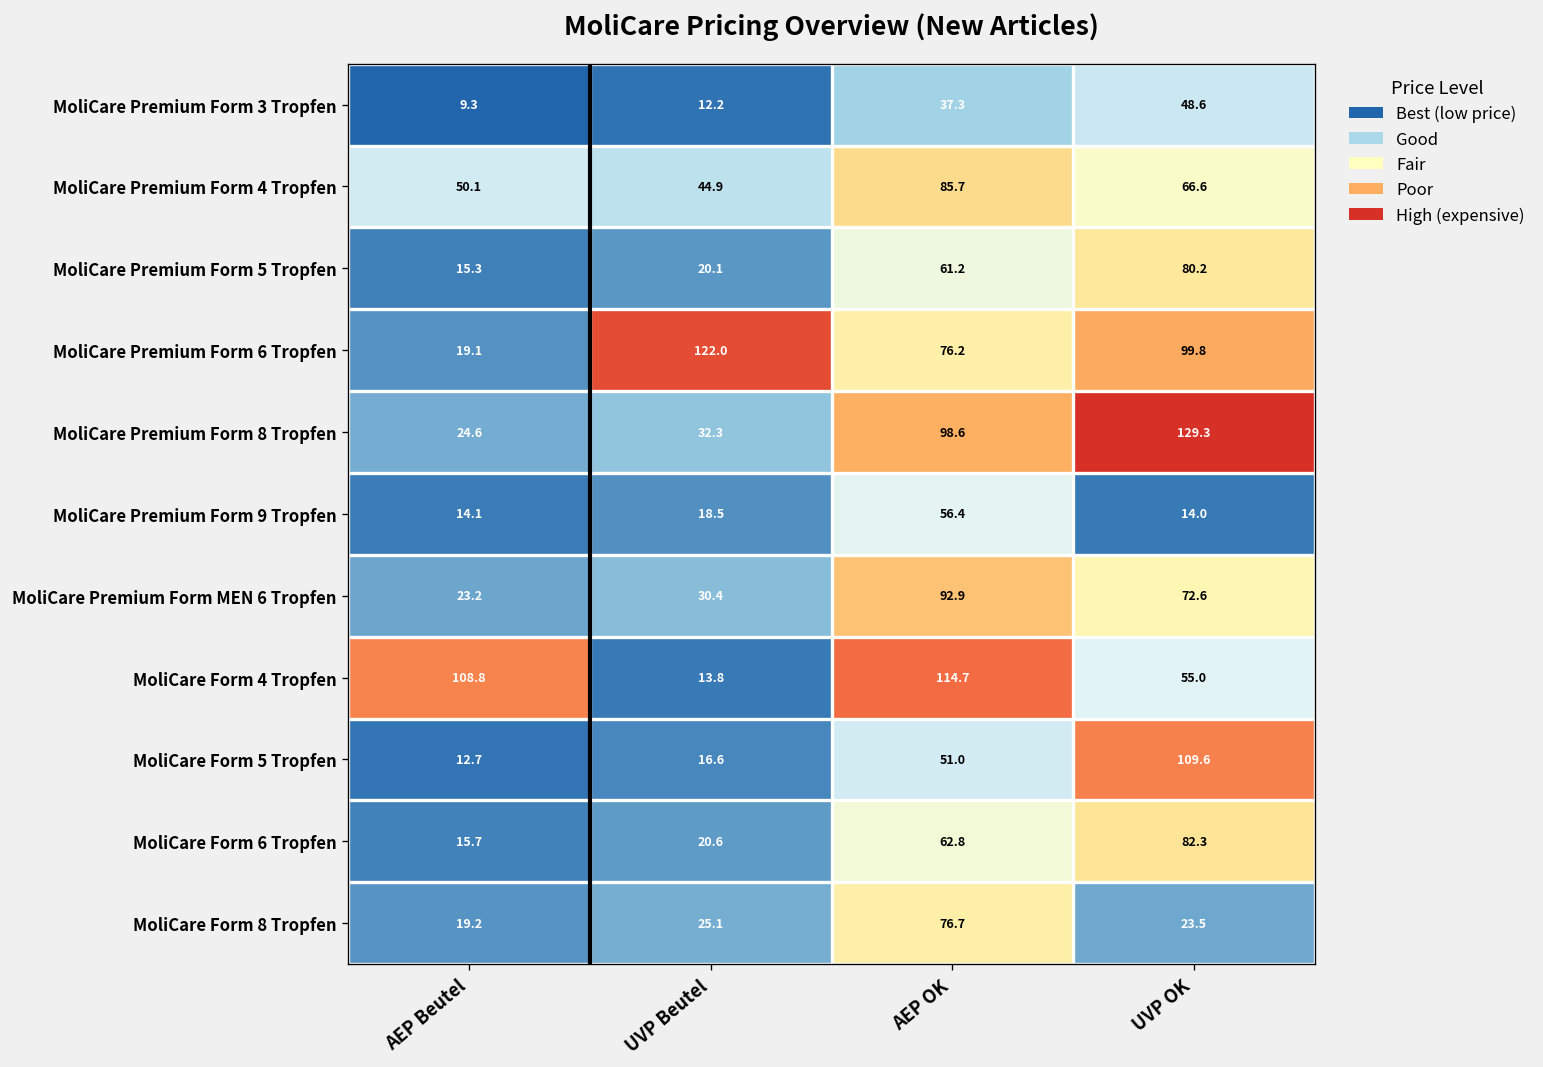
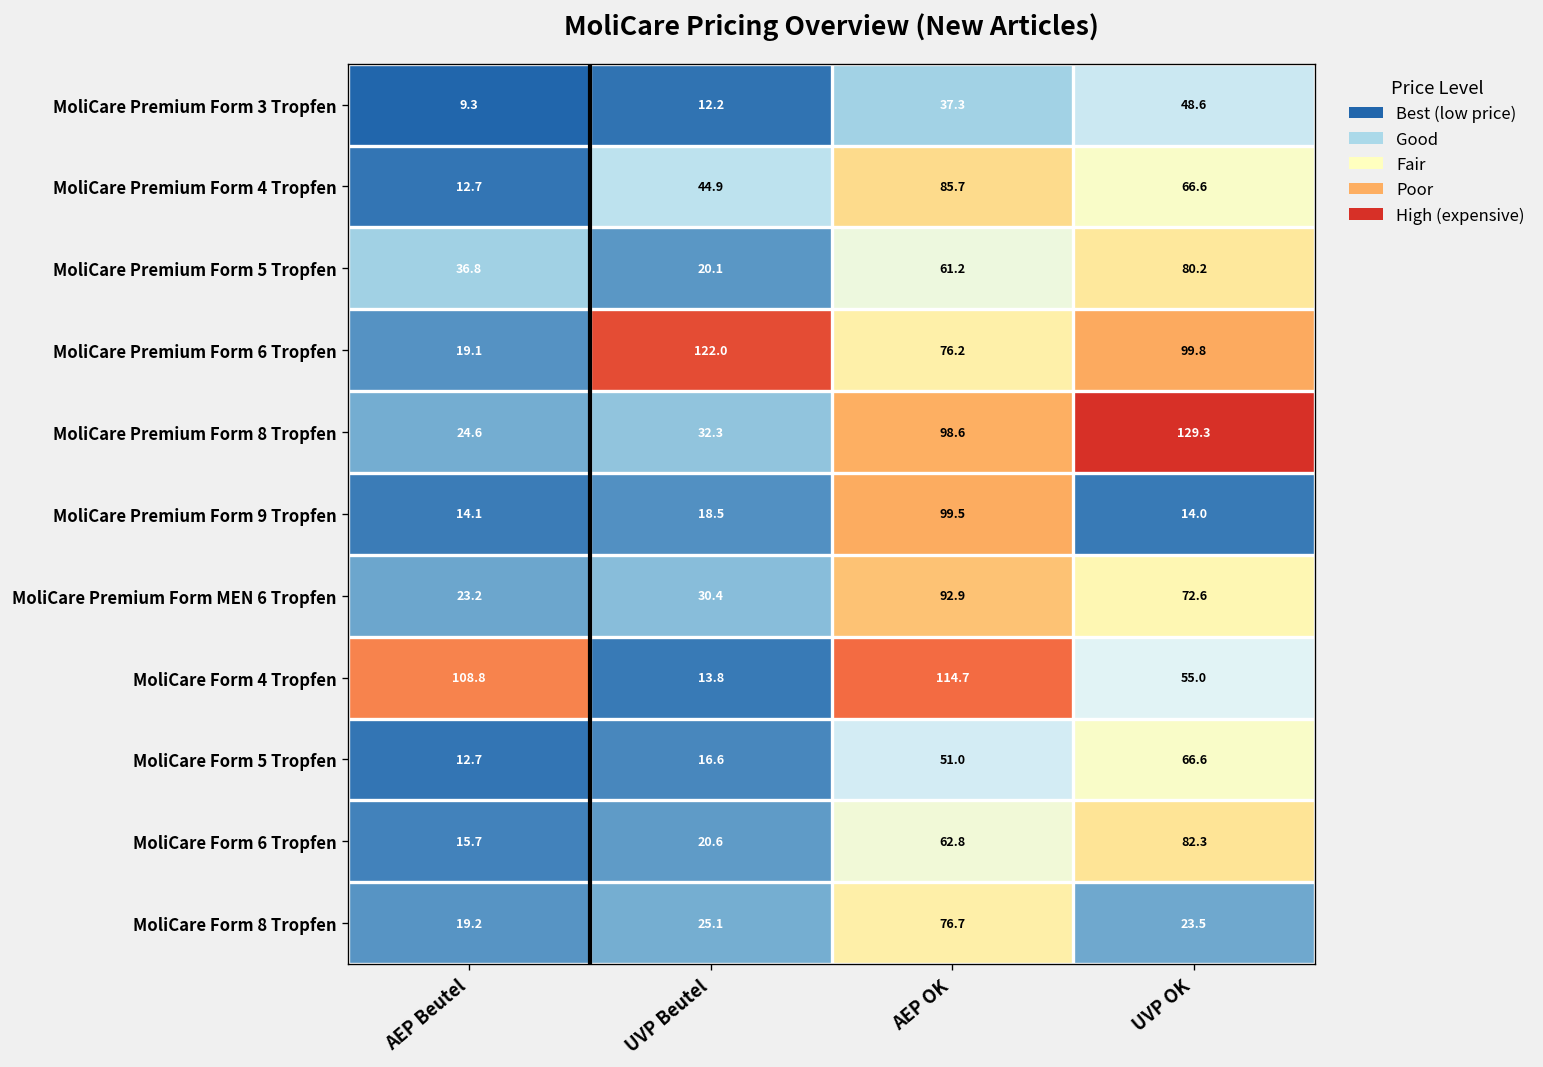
  {
    "MoliCare Premium Form 3 Tropfen": {
      "AEP Beutel": 9.3,
      "UVP Beutel": 12.2,
      "AEP OK": 37.3,
      "UVP OK": 48.6
    },
    "MoliCare Premium Form 4 Tropfen": {
-     "AEP Beutel": 50.1,
+     "AEP Beutel": 12.7,
      "UVP Beutel": 44.9,
      "AEP OK": 85.7,
      "UVP OK": 66.6
    },
    "MoliCare Premium Form 5 Tropfen": {
-     "AEP Beutel": 15.3,
+     "AEP Beutel": 36.8,
      "UVP Beutel": 20.1,
      "AEP OK": 61.2,
      "UVP OK": 80.2
    },
    "MoliCare Premium Form 6 Tropfen": {
      "AEP Beutel": 19.1,
      "UVP Beutel": 122.0,
      "AEP OK": 76.2,
      "UVP OK": 99.8
    },
    "MoliCare Premium Form 8 Tropfen": {
      "AEP Beutel": 24.6,
      "UVP Beutel": 32.3,
      "AEP OK": 98.6,
      "UVP OK": 129.3
    },
    "MoliCare Premium Form 9 Tropfen": {
      "AEP Beutel": 14.1,
      "UVP Beutel": 18.5,
-     "AEP OK": 56.4,
+     "AEP OK": 99.5,
      "UVP OK": 14.0
    },
    "MoliCare Premium Form MEN 6 Tropfen": {
      "AEP Beutel": 23.2,
      "UVP Beutel": 30.4,
      "AEP OK": 92.9,
      "UVP OK": 72.6
    },
    "MoliCare Form 4 Tropfen": {
      "AEP Beutel": 108.8,
      "UVP Beutel": 13.8,
      "AEP OK": 114.7,
      "UVP OK": 55.0
    },
    "MoliCare Form 5 Tropfen": {
      "AEP Beutel": 12.7,
      "UVP Beutel": 16.6,
      "AEP OK": 51.0,
-     "UVP OK": 109.6
+     "UVP OK": 66.6
    },
    "MoliCare Form 6 Tropfen": {
      "AEP Beutel": 15.7,
      "UVP Beutel": 20.6,
      "AEP OK": 62.8,
      "UVP OK": 82.3
    },
    "MoliCare Form 8 Tropfen": {
      "AEP Beutel": 19.2,
      "UVP Beutel": 25.1,
      "AEP OK": 76.7,
      "UVP OK": 23.5
    }
  }
